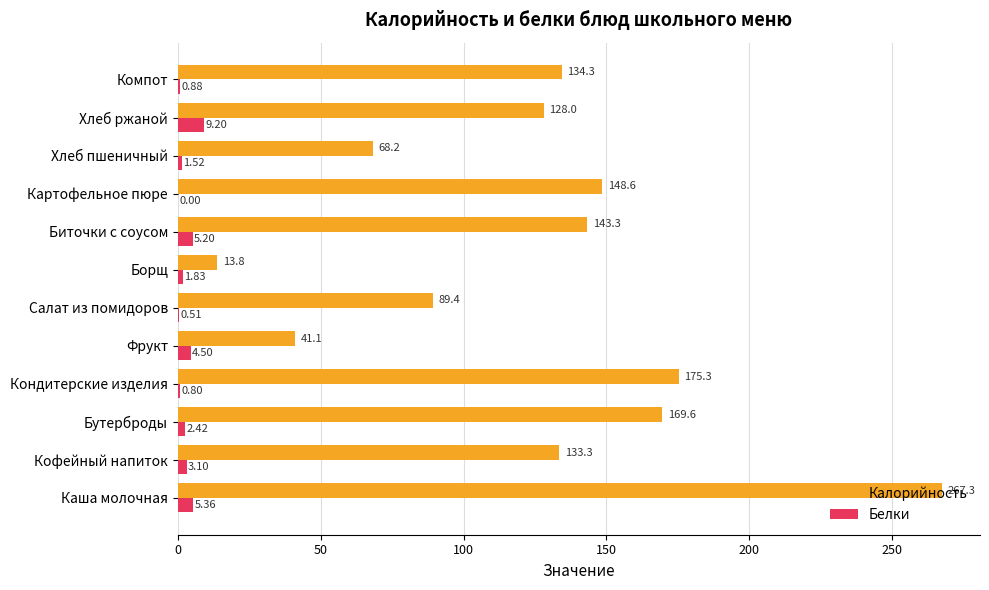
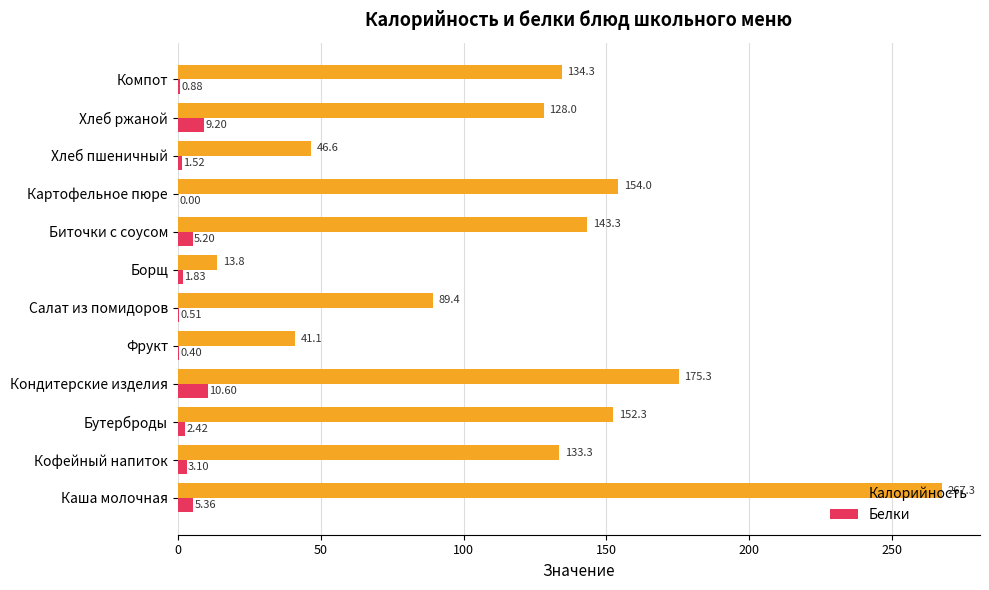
  {
    "Калорийность": {
      "Компот": 134.3,
      "Хлеб ржаной": 128.0,
-     "Хлеб пшеничный": 68.2,
-     "Картофельное пюре": 148.6,
+     "Хлеб пшеничный": 46.6,
+     "Картофельное пюре": 154.0,
      "Биточки с соусом": 143.3,
      "Борщ": 13.8,
      "Салат из помидоров": 89.4,
      "Фрукт": 41.1,
      "Кондитерские изделия": 175.3,
-     "Бутерброды": 169.6,
+     "Бутерброды": 152.3,
      "Кофейный напиток": 133.3,
      "Каша молочная": 267.3
    },
    "Белки": {
      "Компот": 0.88,
      "Хлеб ржаной": 9.20,
      "Хлеб пшеничный": 1.52,
      "Картофельное пюре": 0.00,
      "Биточки с соусом": 5.20,
      "Борщ": 1.83,
      "Салат из помидоров": 0.51,
-     "Фрукт": 4.50,
-     "Кондитерские изделия": 0.80,
+     "Фрукт": 0.40,
+     "Кондитерские изделия": 10.60,
      "Бутерброды": 2.42,
      "Кофейный напиток": 3.10,
      "Каша молочная": 5.36
    }
  }
